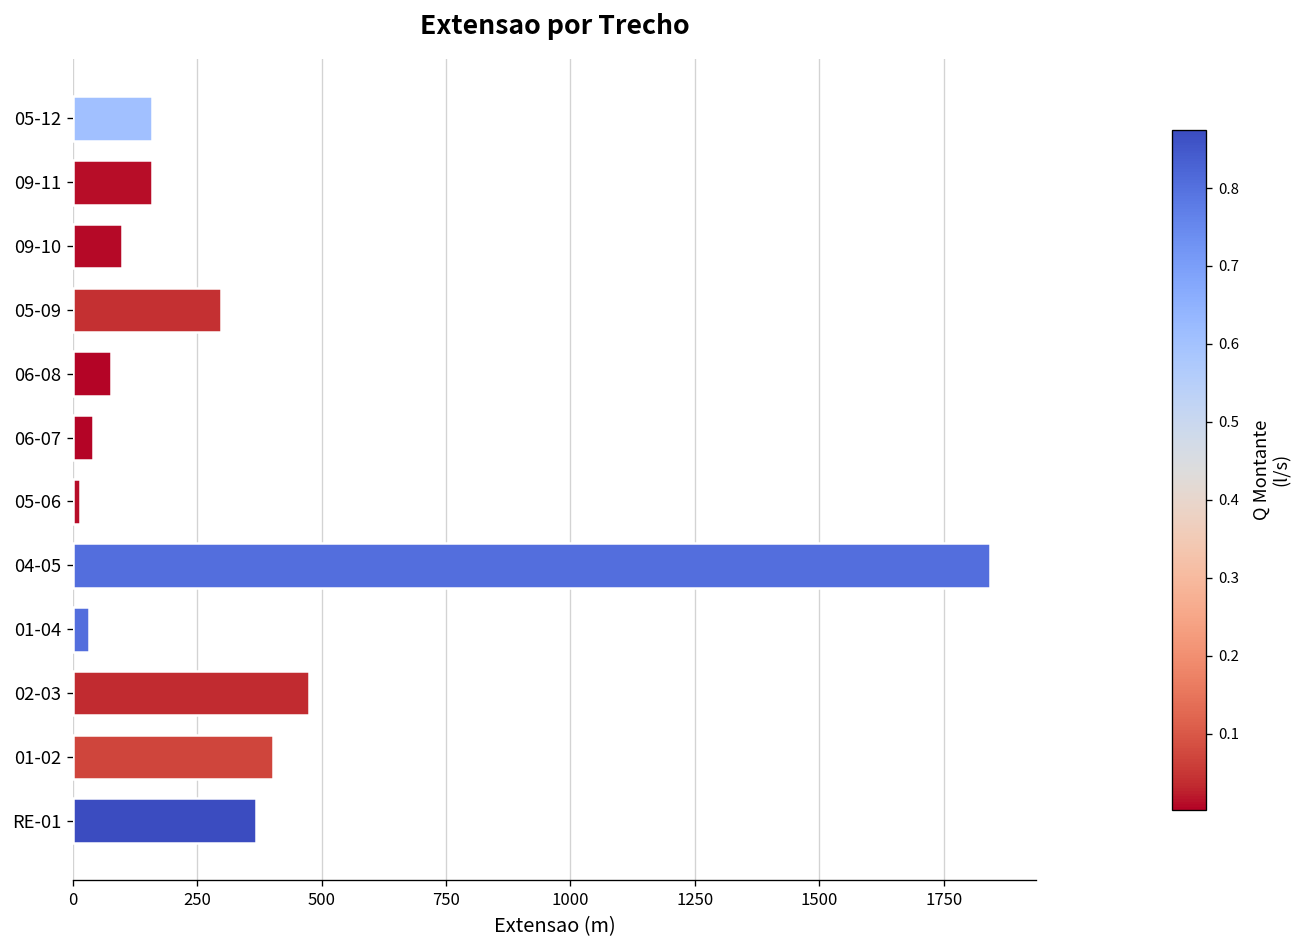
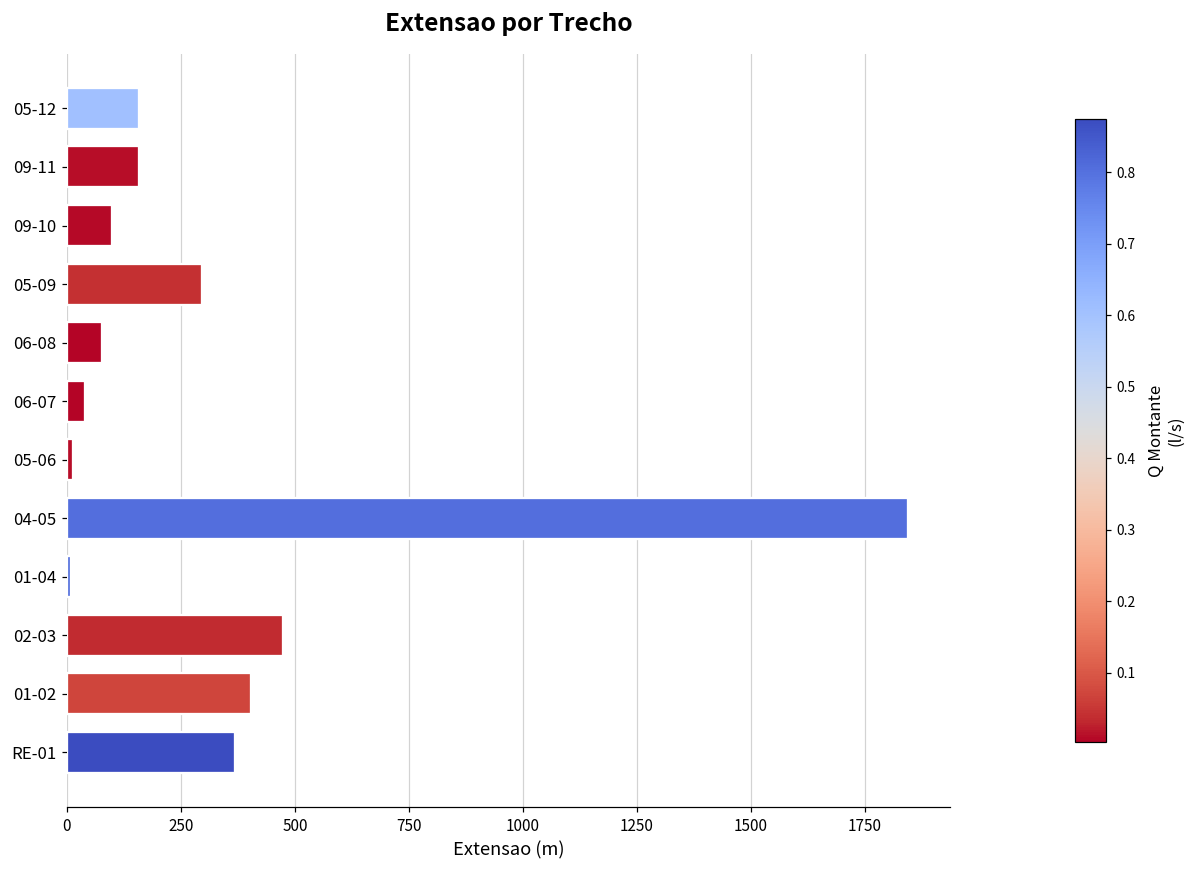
  {
    "05-12": 160,
    "09-11": 160,
    "09-10": 100,
    "05-09": 300,
    "06-08": 80,
    "06-07": 40,
    "05-06": 10,
    "04-05": 1840,
-   "01-04": 30,
+   "01-04": 10,
    "02-03": 470,
    "01-02": 400,
    "RE-01": 370
  }
